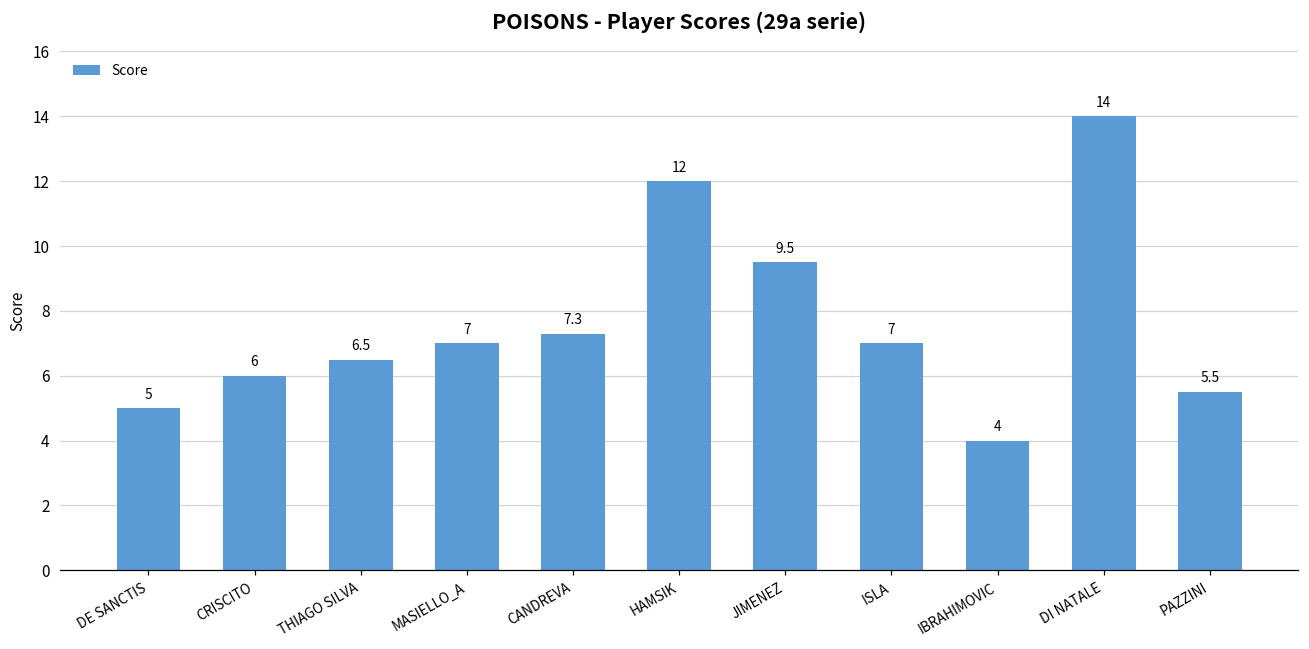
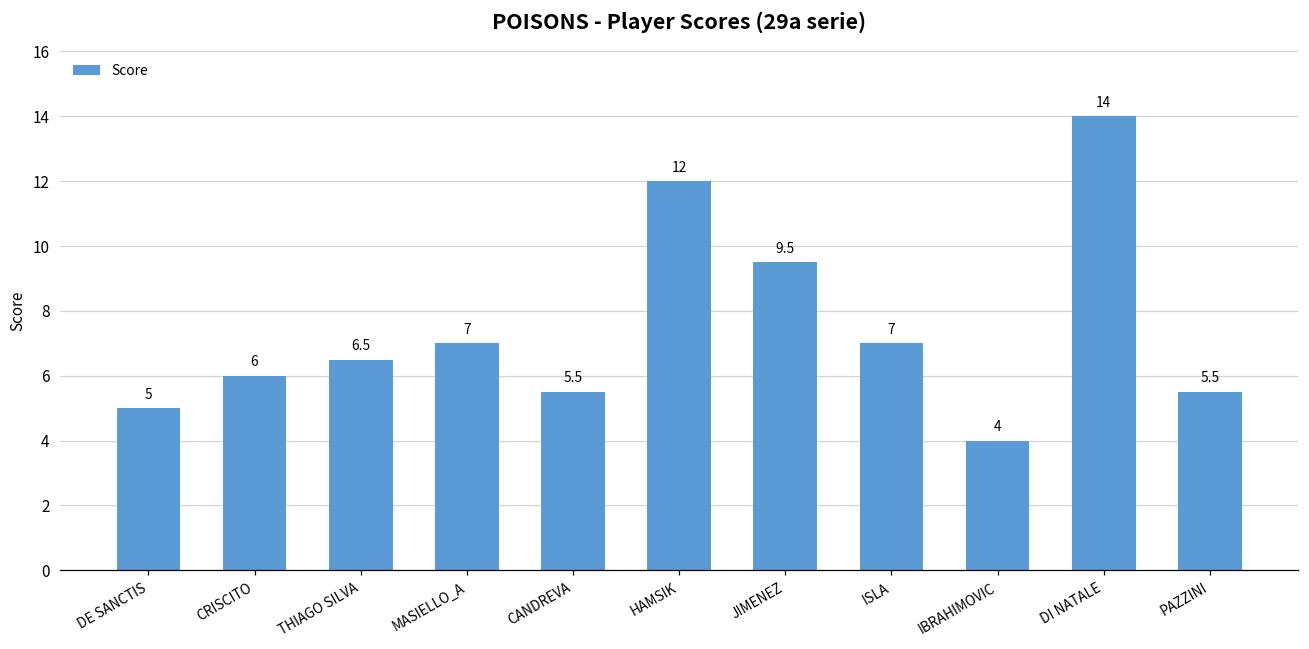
  {
    "DE SANCTIS": 5,
    "CRISCITO": 6,
    "THIAGO SILVA": 6.5,
    "MASIELLO_A": 7,
-   "CANDREVA": 7.3,
+   "CANDREVA": 5.5,
    "HAMSIK": 12,
    "JIMENEZ": 9.5,
    "ISLA": 7,
    "IBRAHIMOVIC": 4,
    "DI NATALE": 14,
    "PAZZINI": 5.5
  }
